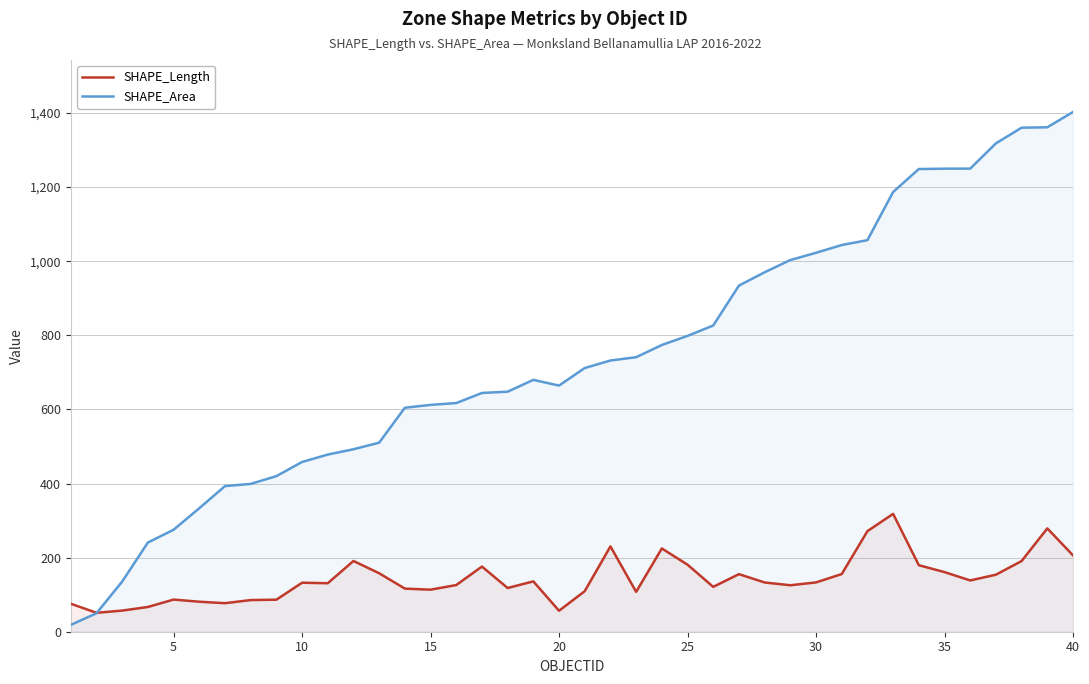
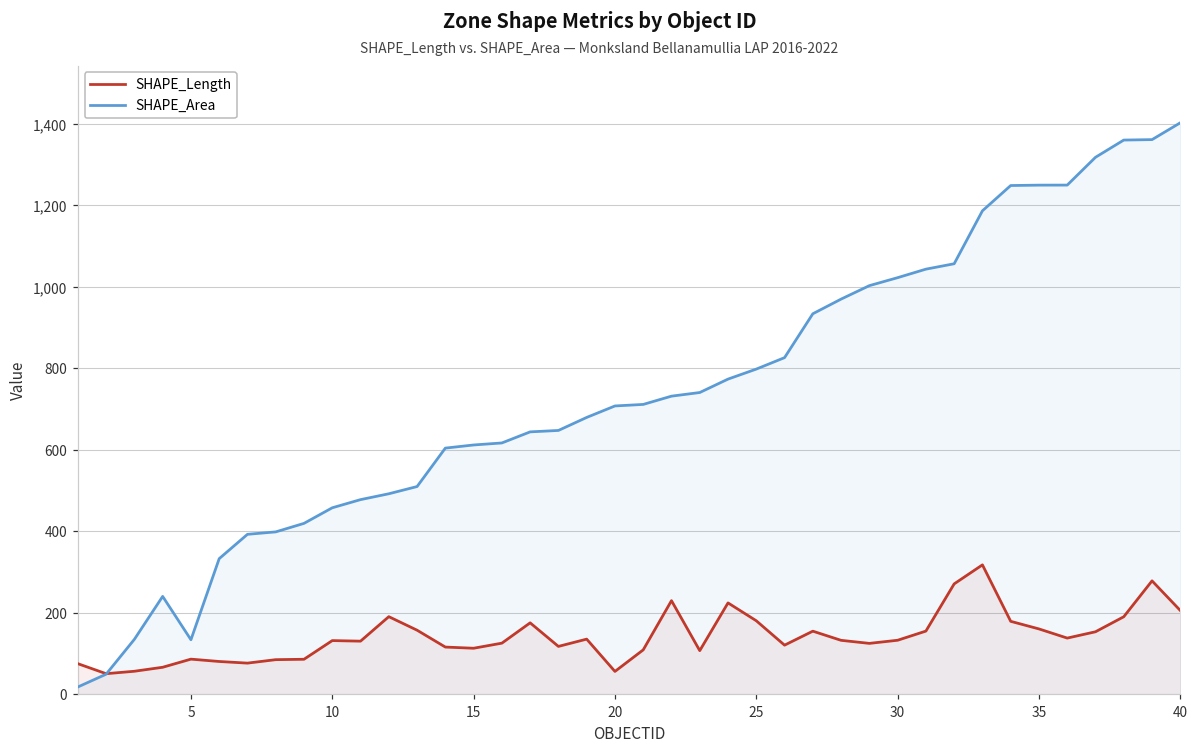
  {
    "SHAPE_Length": {
      "5": "90",
      "10": "130",
      "15": "110",
      "20": "60",
      "25": "180",
      "30": "130",
      "35": "160",
      "40": "210"
    },
    "SHAPE_Area": {
-     "5": "280",
+     "5": "130",
      "10": "460",
      "15": "610",
-     "20": "660",
+     "20": "710",
      "25": "800",
      "30": "1,020",
      "35": "1,250",
      "40": "1,400"
    }
  }
